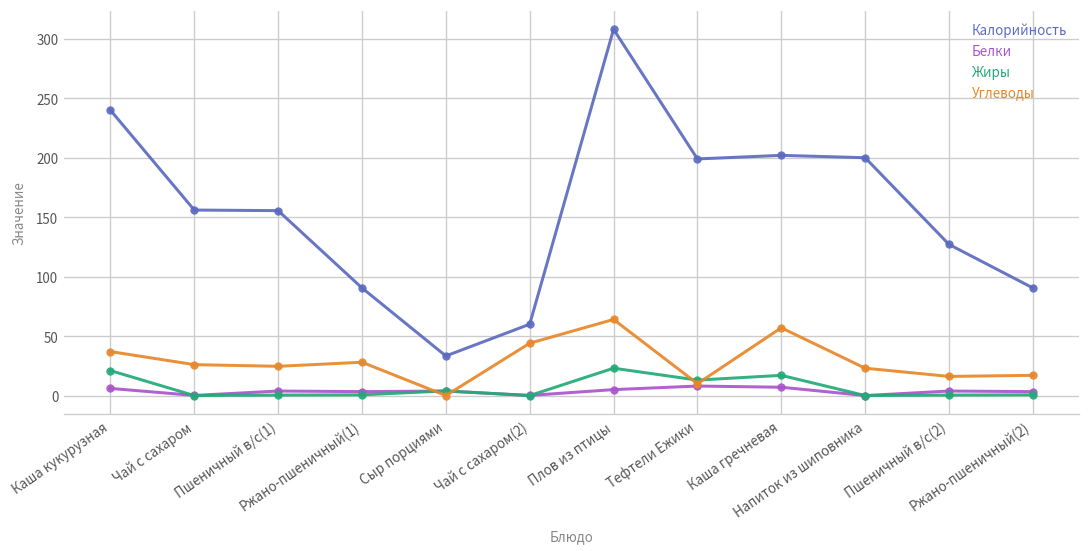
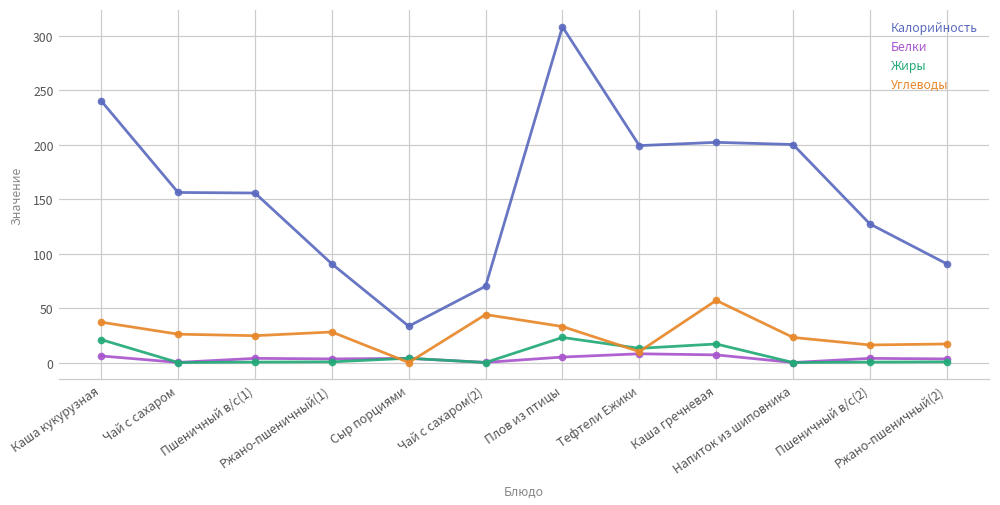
  {
    "Калорийность": {
      "Каша кукурузная": 240,
      "Чай с сахаром": 160,
      "Пшеничный в/с(1)": 160,
      "Ржано-пшеничный(1)": 90,
      "Сыр порциями": 30,
-     "Чай с сахаром(2)": 60,
+     "Чай с сахаром(2)": 70,
      "Плов из птицы": 310,
      "Тефтели Ежики": 200,
      "Каша гречневая": 200,
      "Напиток из шиповника": 200,
      "Пшеничный в/с(2)": 130,
      "Ржано-пшеничный(2)": 90
    },
    "Белки": {
      "Каша кукурузная": 10,
      "Пшеничный в/с(1)": 0,
      "Ржано-пшеничный(1)": 0,
      "Плов из птицы": 10,
      "Каша гречневая": 10,
      "Пшеничный в/с(2)": 0,
      "Ржано-пшеничный(2)": 0
    },
    "Жиры": {
      "Каша кукурузная": 20,
      "Пшеничный в/с(1)": 0,
      "Ржано-пшеничный(1)": 0,
      "Плов из птицы": 20,
      "Тефтели Ежики": 10,
      "Каша гречневая": 20,
      "Пшеничный в/с(2)": 0,
      "Ржано-пшеничный(2)": 0
    },
    "Углеводы": {
      "Каша кукурузная": 40,
      "Чай с сахаром": 30,
      "Пшеничный в/с(1)": 20,
      "Ржано-пшеничный(1)": 30,
      "Сыр порциями": 0,
      "Чай с сахаром(2)": 40,
-     "Плов из птицы": 60,
+     "Плов из птицы": 30,
      "Каша гречневая": 60,
      "Напиток из шиповника": 20,
      "Пшеничный в/с(2)": 20,
      "Ржано-пшеничный(2)": 20
    }
  }
